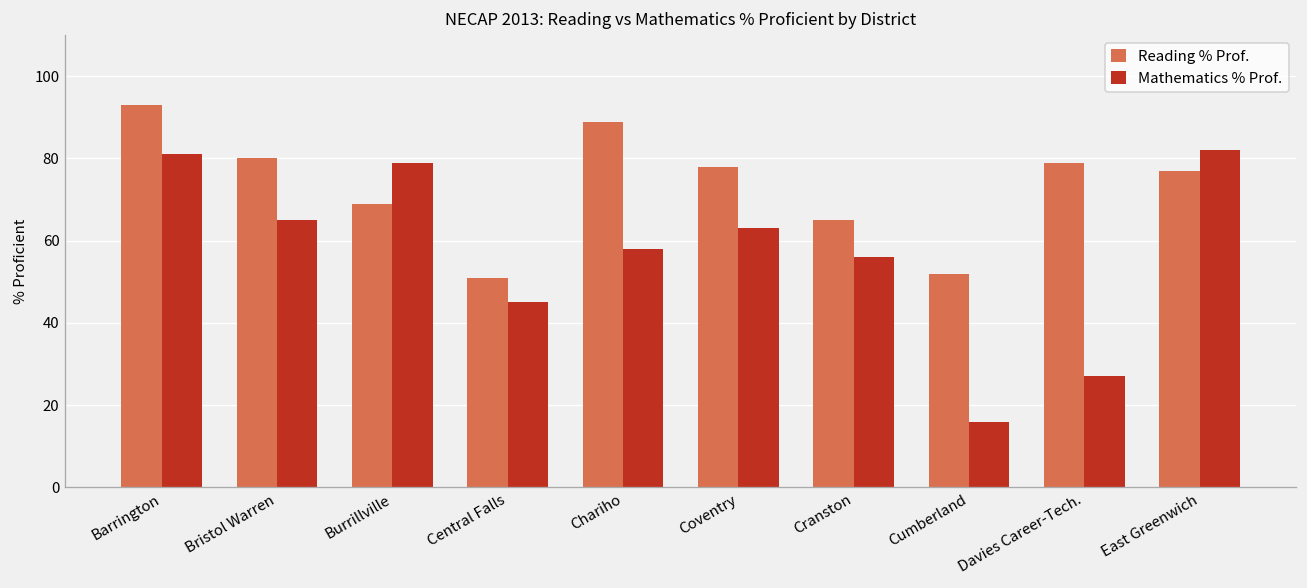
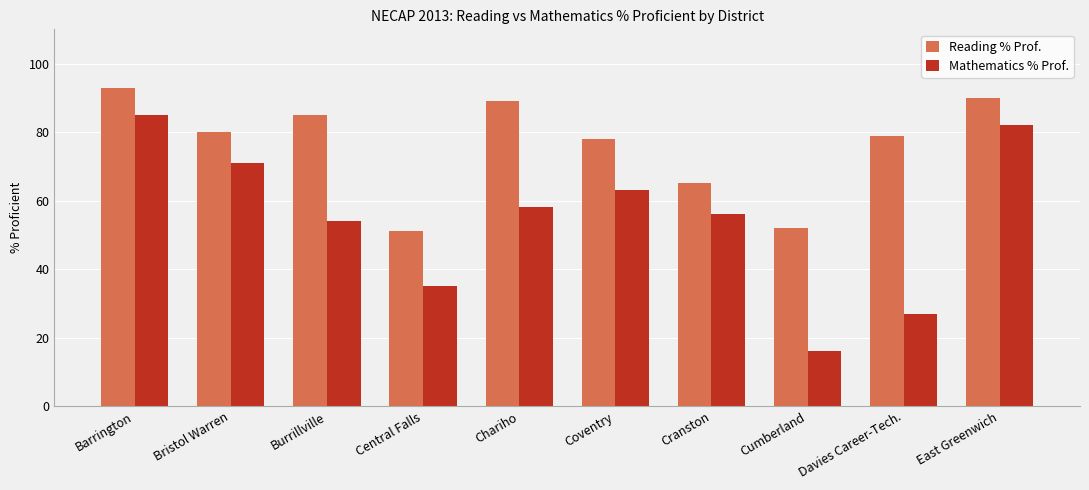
  {
    "Reading % Prof.": {
      "Barrington": 93,
      "Bristol Warren": 80,
-     "Burrillville": 69,
+     "Burrillville": 85,
      "Central Falls": 51,
      "Chariho": 89,
      "Coventry": 78,
      "Cranston": 65,
      "Cumberland": 52,
      "Davies Career-Tech.": 79,
-     "East Greenwich": 77
+     "East Greenwich": 90
    },
    "Mathematics % Prof.": {
-     "Barrington": 81,
-     "Bristol Warren": 65,
-     "Burrillville": 79,
-     "Central Falls": 45,
+     "Barrington": 85,
+     "Bristol Warren": 71,
+     "Burrillville": 54,
+     "Central Falls": 35,
      "Chariho": 58,
      "Coventry": 63,
      "Cranston": 56,
      "Cumberland": 16,
      "Davies Career-Tech.": 27,
      "East Greenwich": 82
    }
  }
